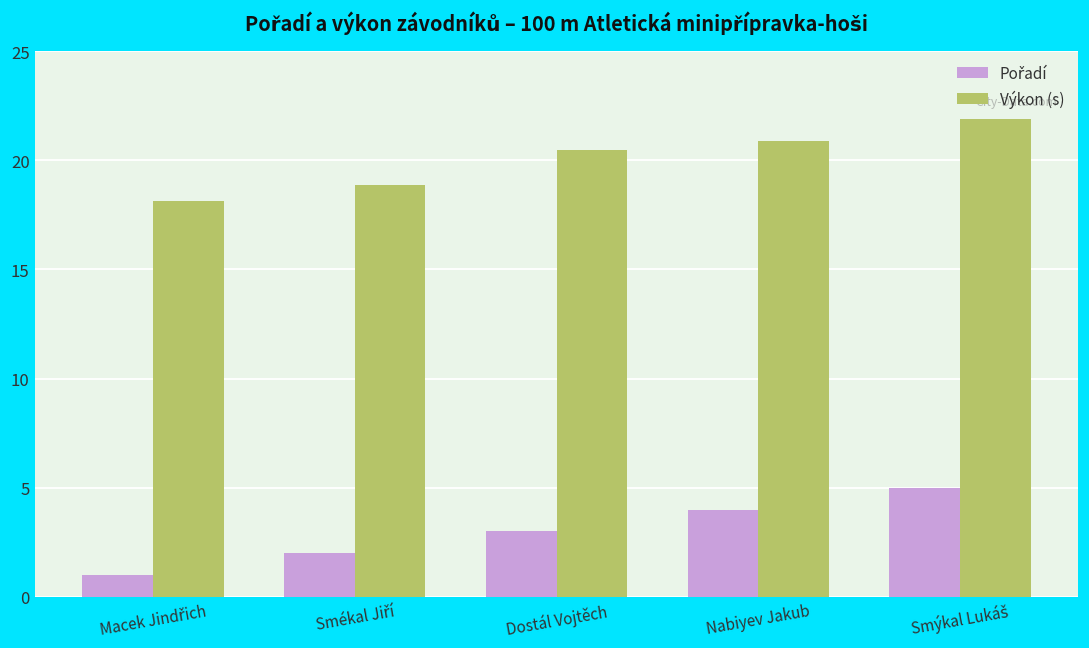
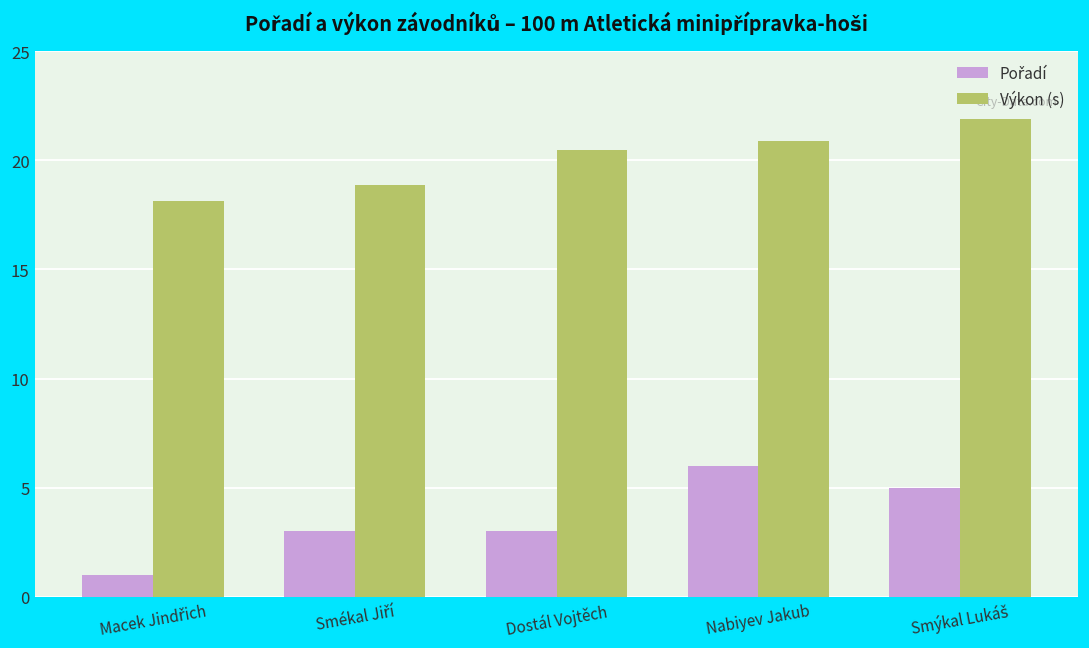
  {
    "Pořadí": {
      "Macek Jindřich": 1,
-     "Smékal Jiří": 2,
+     "Smékal Jiří": 3,
      "Dostál Vojtěch": 3,
-     "Nabiyev Jakub": 4,
+     "Nabiyev Jakub": 6,
      "Smýkal Lukáš": 5
    },
    "Výkon (s)": {
      "Macek Jindřich": 18.1,
      "Smékal Jiří": 19,
      "Dostál Vojtěch": 20.5,
      "Nabiyev Jakub": 21,
      "Smýkal Lukáš": 22
    }
  }
